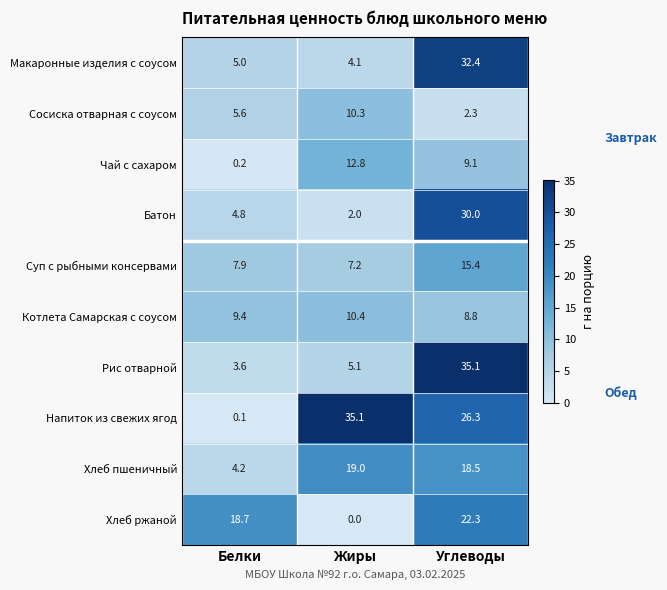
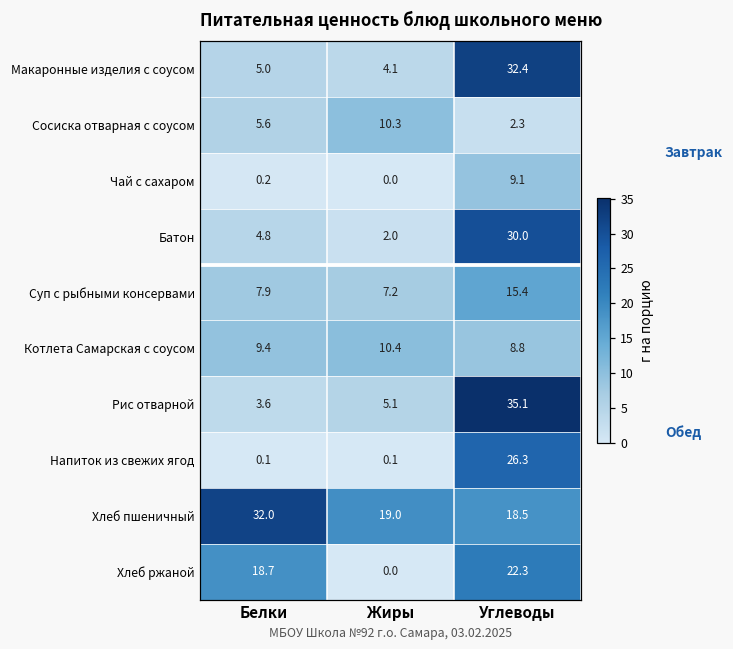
  {
    "Макаронные изделия с соусом": {
      "Белки": 5.0,
      "Жиры": 4.1,
      "Углеводы": 32.4
    },
    "Сосиска отварная с соусом": {
      "Белки": 5.6,
      "Жиры": 10.3,
      "Углеводы": 2.3
    },
    "Чай с сахаром": {
      "Белки": 0.2,
-     "Жиры": 12.8,
+     "Жиры": 0.0,
      "Углеводы": 9.1
    },
    "Батон": {
      "Белки": 4.8,
      "Жиры": 2.0,
      "Углеводы": 30.0
    },
    "Суп с рыбными консервами": {
      "Белки": 7.9,
      "Жиры": 7.2,
      "Углеводы": 15.4
    },
    "Котлета Самарская с соусом": {
      "Белки": 9.4,
      "Жиры": 10.4,
      "Углеводы": 8.8
    },
    "Рис отварной": {
      "Белки": 3.6,
      "Жиры": 5.1,
      "Углеводы": 35.1
    },
    "Напиток из свежих ягод": {
      "Белки": 0.1,
-     "Жиры": 35.1,
+     "Жиры": 0.1,
      "Углеводы": 26.3
    },
    "Хлеб пшеничный": {
-     "Белки": 4.2,
+     "Белки": 32.0,
      "Жиры": 19.0,
      "Углеводы": 18.5
    },
    "Хлеб ржаной": {
      "Белки": 18.7,
      "Жиры": 0.0,
      "Углеводы": 22.3
    }
  }
